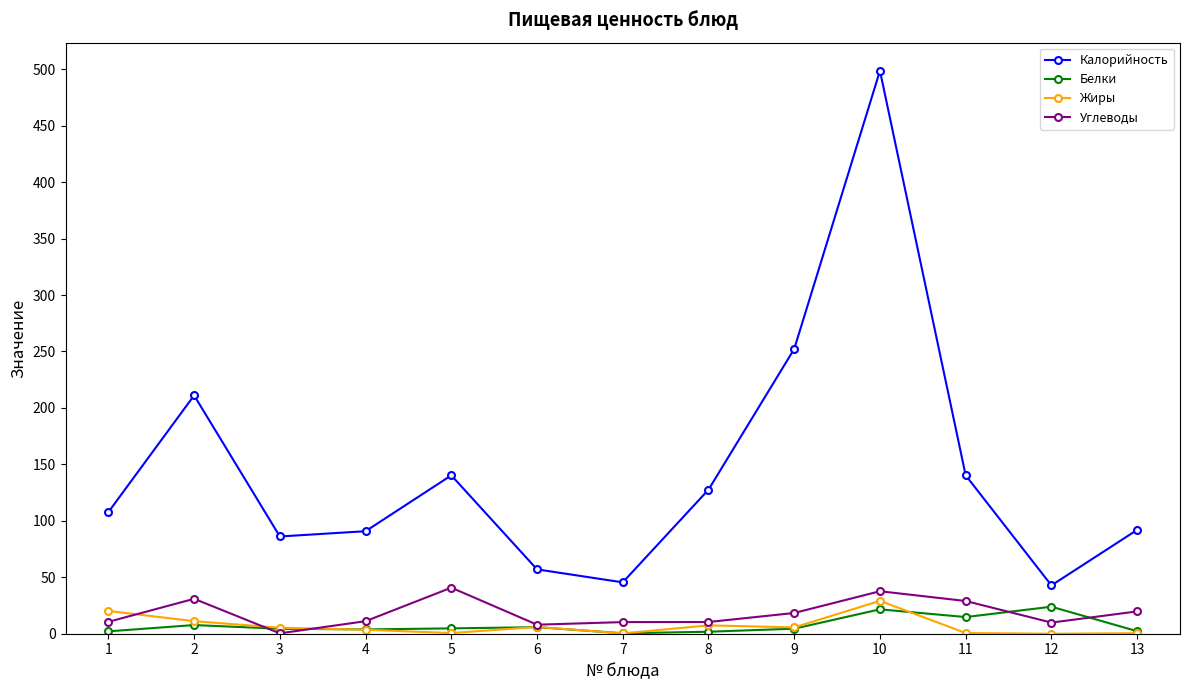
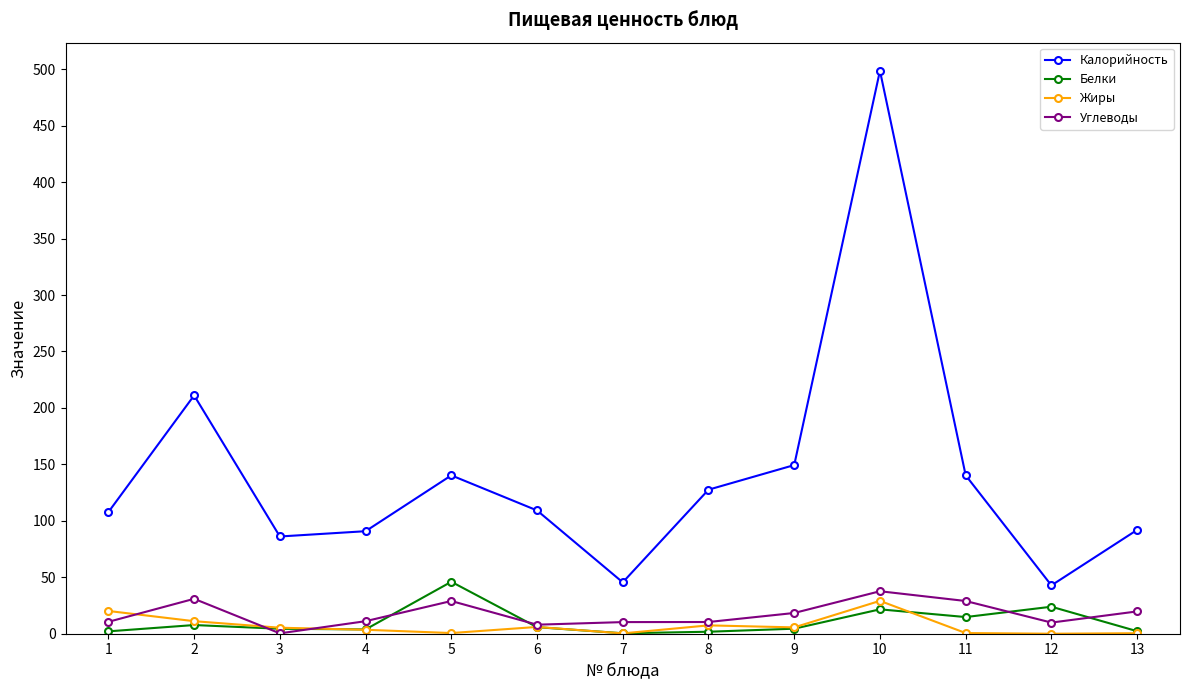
  {
    "Калорийность": {
      "1": 108,
      "2": 211,
      "3": 86,
      "4": 91,
      "5": 140,
-     "6": 57,
+     "6": 109,
      "7": 46,
      "8": 128,
-     "9": 252,
+     "9": 149,
      "10": 499,
      "11": 140,
      "12": 43,
      "13": 92
    },
    "Белки": {
      "1": 2,
      "2": 8,
-     "5": 5,
+     "5": 46,
      "8": 2,
      "10": 22,
      "11": 15,
      "12": 24
    },
    "Жиры": {
      "1": 20,
      "2": 11,
      "5": 1,
      "8": 7,
      "10": 29,
      "11": 1,
      "12": 0
    },
    "Углеводы": {
      "1": 11,
      "2": 31,
      "3": 0,
      "4": 11,
-     "5": 41,
+     "5": 29,
      "7": 10,
      "8": 10,
      "9": 18,
      "10": 38,
      "11": 29,
      "12": 10,
      "13": 20
    }
  }
